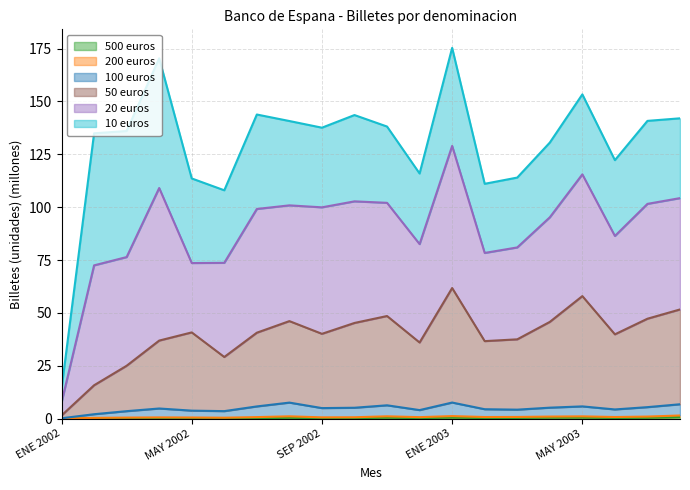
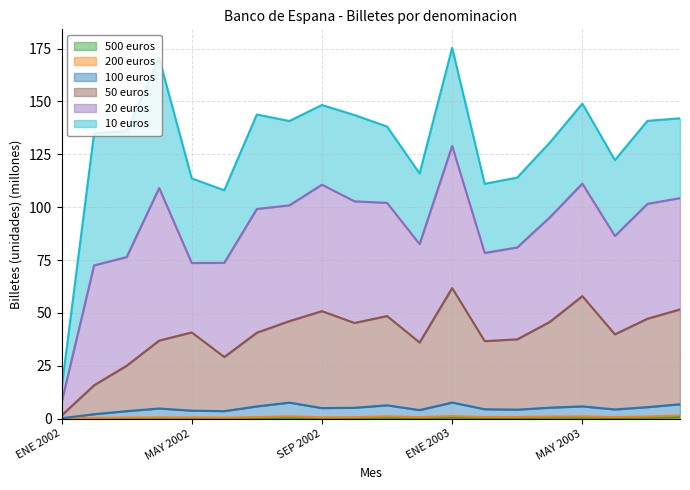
  {
    "50 euros": {
      "ENE 2002": 1,
      "MAY 2002": 37,
-     "SEP 2002": 35,
+     "SEP 2002": 46,
      "ENE 2003": 54,
      "MAY 2003": 52
    },
    "20 euros": {
      "ENE 2002": 6,
      "MAY 2002": 33,
      "SEP 2002": 60,
      "ENE 2003": 67,
-     "MAY 2003": 58
+     "MAY 2003": 53
    }
  }
